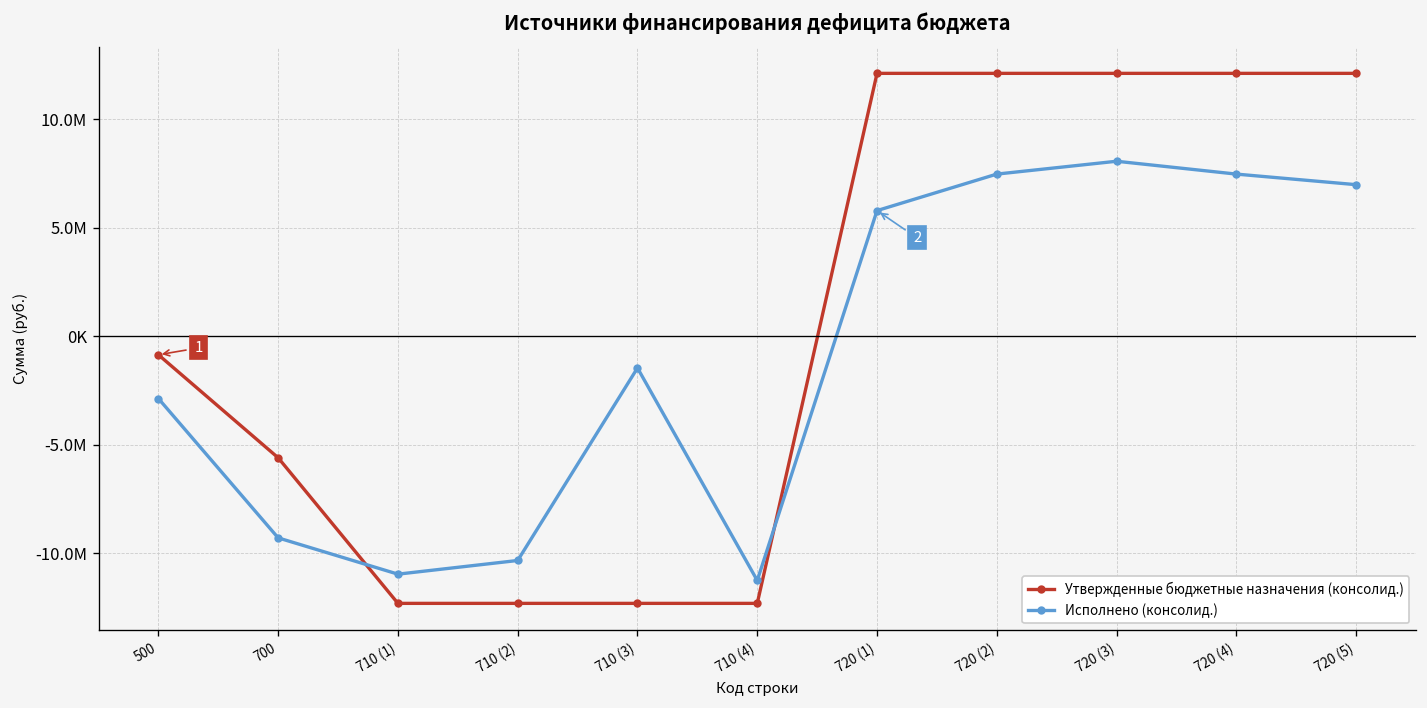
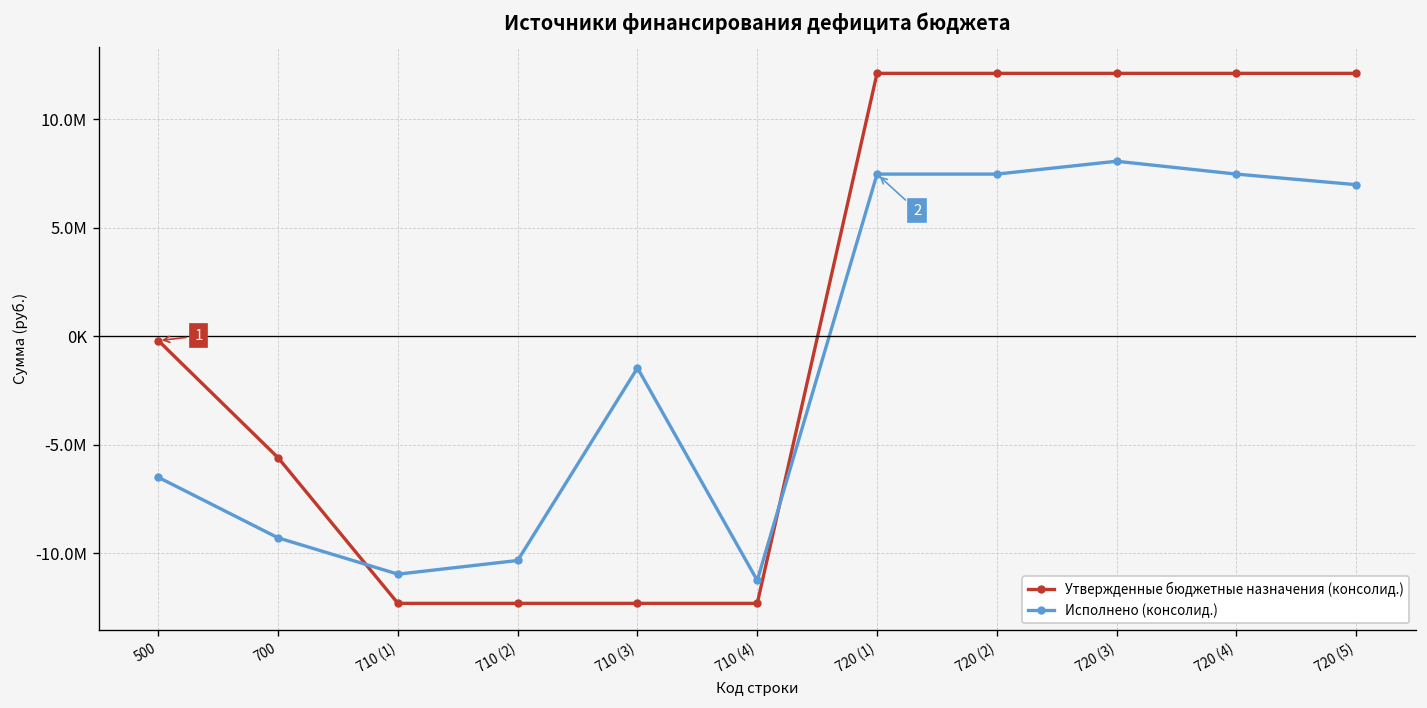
  {
    "Утвержденные бюджетные назначения (консолид.)": {
-     "500": -900000,
+     "500": -200000,
      "700": -5600000,
      "710 (1)": -12300000,
      "710 (2)": -12300000,
      "710 (3)": -12300000,
      "710 (4)": -12300000,
      "720 (1)": 12100000,
      "720 (2)": 12100000,
      "720 (3)": 12100000,
      "720 (4)": 12100000,
      "720 (5)": 12100000
    },
    "Исполнено (консолид.)": {
-     "500": -2900000,
+     "500": -6500000,
      "700": -9300000,
      "710 (1)": -11000000,
      "710 (2)": -10300000,
      "710 (3)": -1500000,
      "710 (4)": -11300000,
-     "720 (1)": 5800000,
+     "720 (1)": 7500000,
      "720 (2)": 7500000,
      "720 (3)": 8100000,
      "720 (4)": 7500000,
      "720 (5)": 7000000
    }
  }
